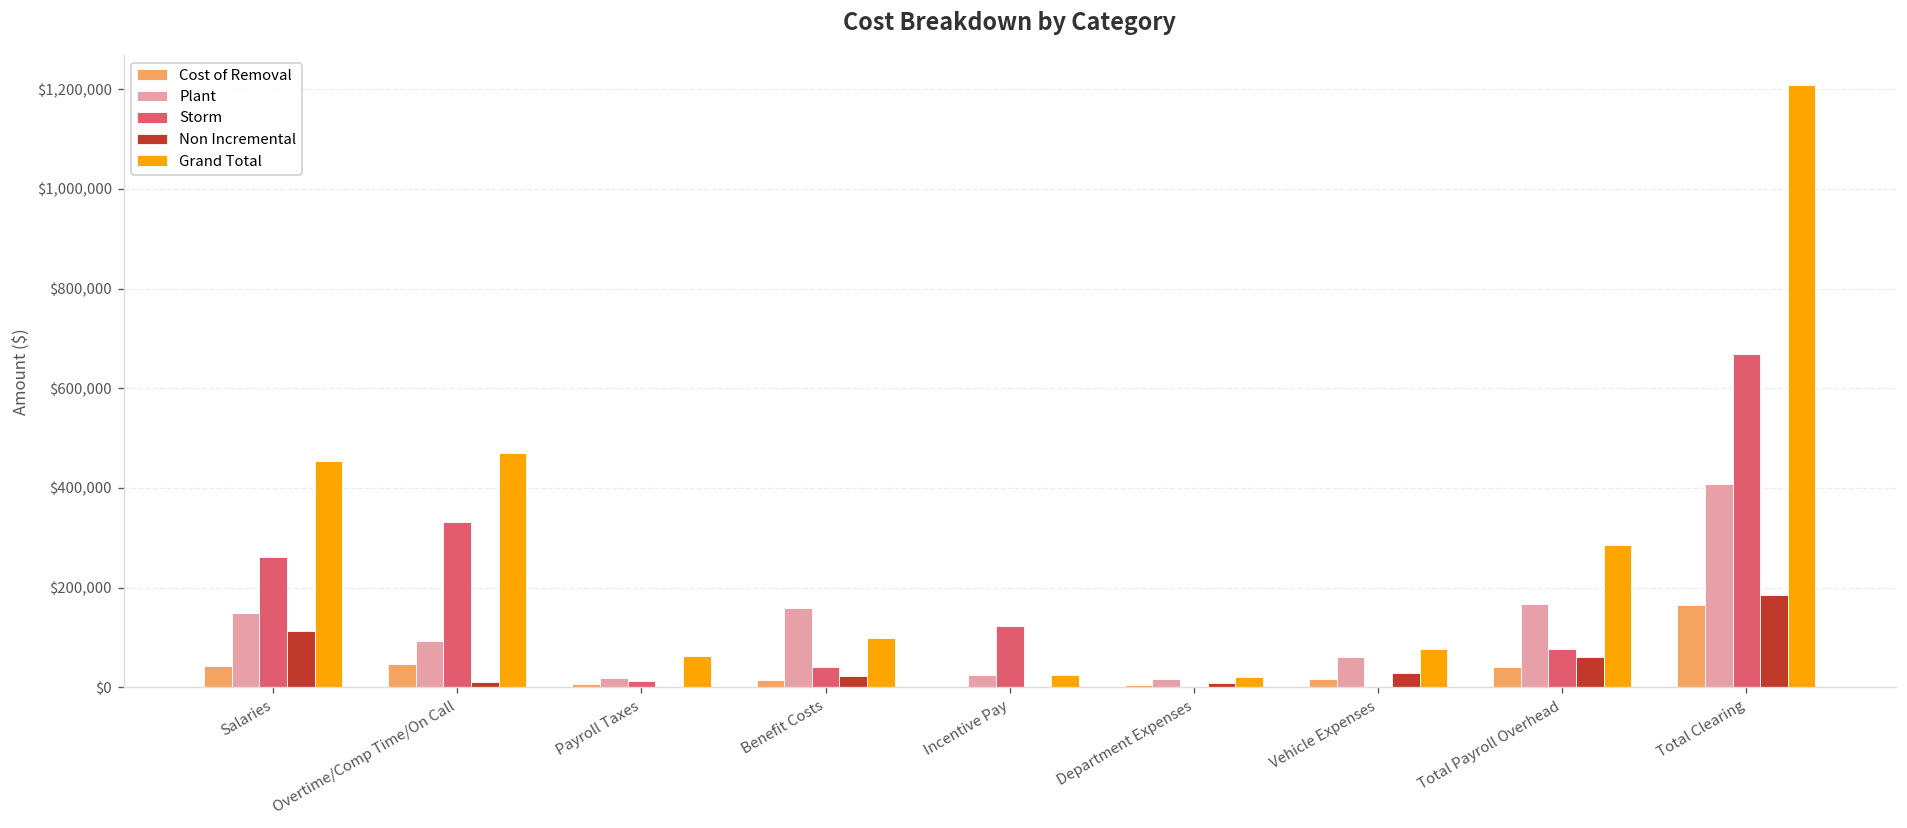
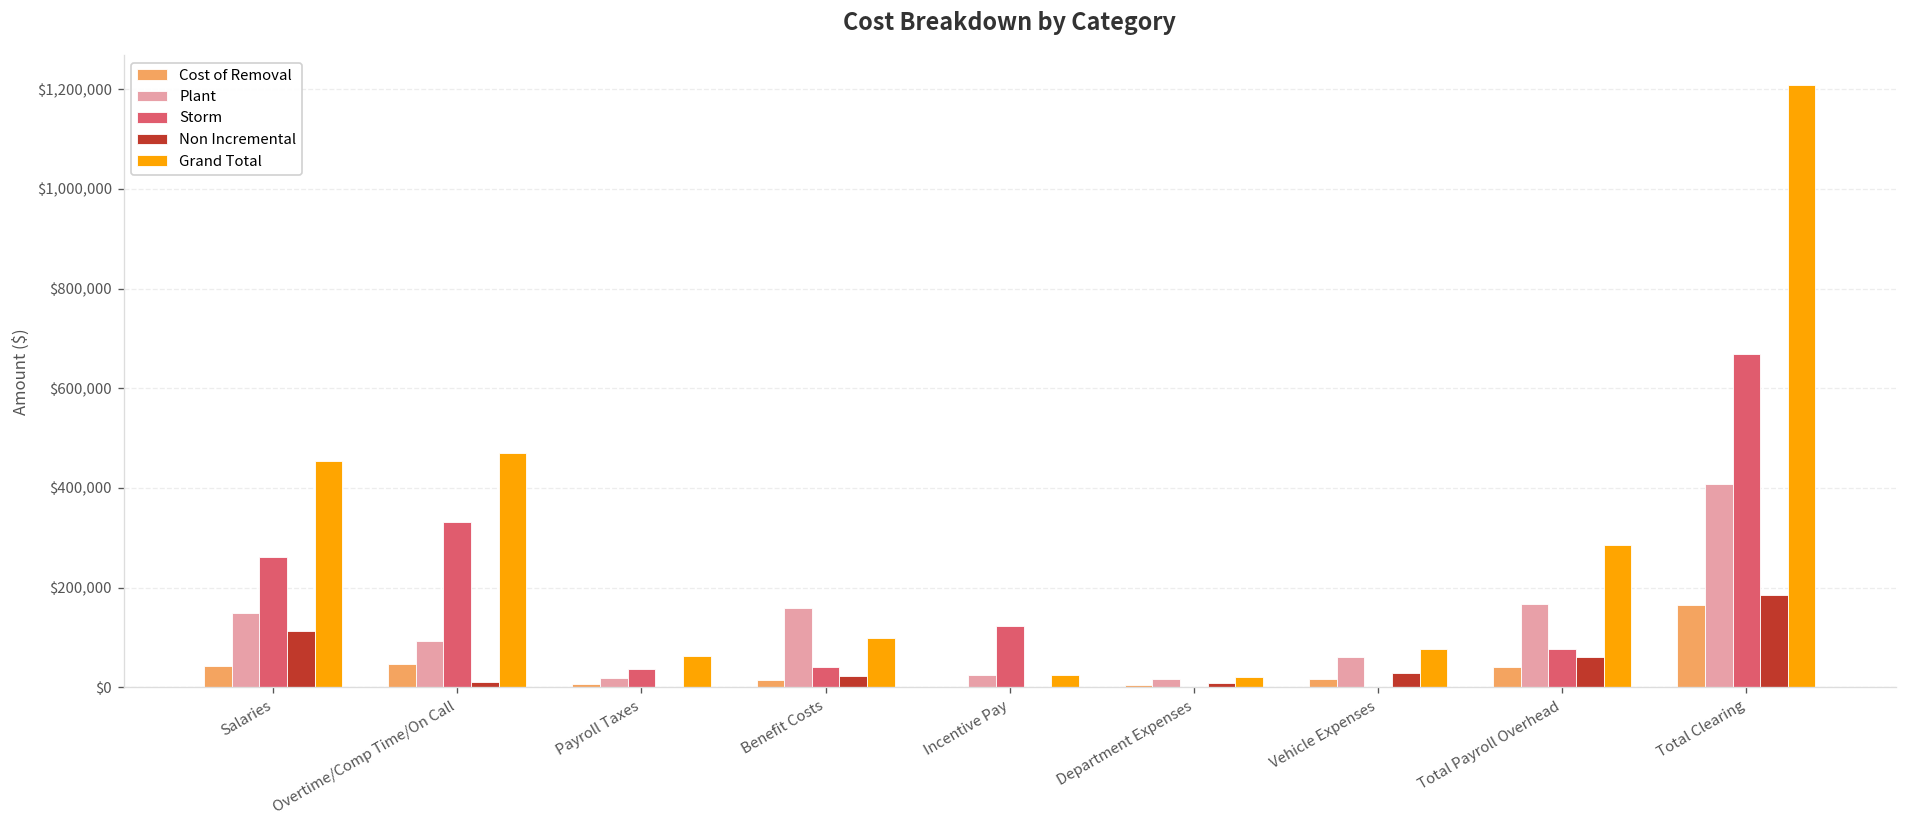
  {
    "Cost of Removal": {
      "Salaries": "$40,000",
      "Overtime/Comp Time/On Call": "$50,000",
      "Payroll Taxes": "$10,000",
      "Benefit Costs": "$10,000",
      "Incentive Pay": "$0",
      "Vehicle Expenses": "$20,000",
      "Total Payroll Overhead": "$40,000",
      "Total Clearing": "$170,000"
    },
    "Plant": {
      "Salaries": "$150,000",
      "Overtime/Comp Time/On Call": "$90,000",
      "Payroll Taxes": "$20,000",
      "Benefit Costs": "$160,000",
      "Incentive Pay": "$20,000",
      "Department Expenses": "$20,000",
      "Vehicle Expenses": "$60,000",
      "Total Payroll Overhead": "$170,000",
      "Total Clearing": "$410,000"
    },
    "Storm": {
      "Salaries": "$260,000",
      "Overtime/Comp Time/On Call": "$330,000",
-     "Payroll Taxes": "$10,000",
+     "Payroll Taxes": "$40,000",
      "Benefit Costs": "$40,000",
      "Incentive Pay": "$120,000",
      "Department Expenses": "$0",
      "Vehicle Expenses": "$0",
      "Total Payroll Overhead": "$80,000",
      "Total Clearing": "$670,000"
    },
    "Non Incremental": {
      "Salaries": "$110,000",
      "Overtime/Comp Time/On Call": "$10,000",
      "Payroll Taxes": "$0",
      "Benefit Costs": "$20,000",
      "Incentive Pay": "$0",
      "Department Expenses": "$10,000",
      "Vehicle Expenses": "$30,000",
      "Total Payroll Overhead": "$60,000",
      "Total Clearing": "$190,000"
    },
    "Grand Total": {
      "Salaries": "$450,000",
      "Overtime/Comp Time/On Call": "$470,000",
      "Payroll Taxes": "$60,000",
      "Benefit Costs": "$100,000",
      "Incentive Pay": "$20,000",
      "Department Expenses": "$20,000",
      "Vehicle Expenses": "$80,000",
      "Total Payroll Overhead": "$290,000",
      "Total Clearing": "$1,210,000"
    }
  }
